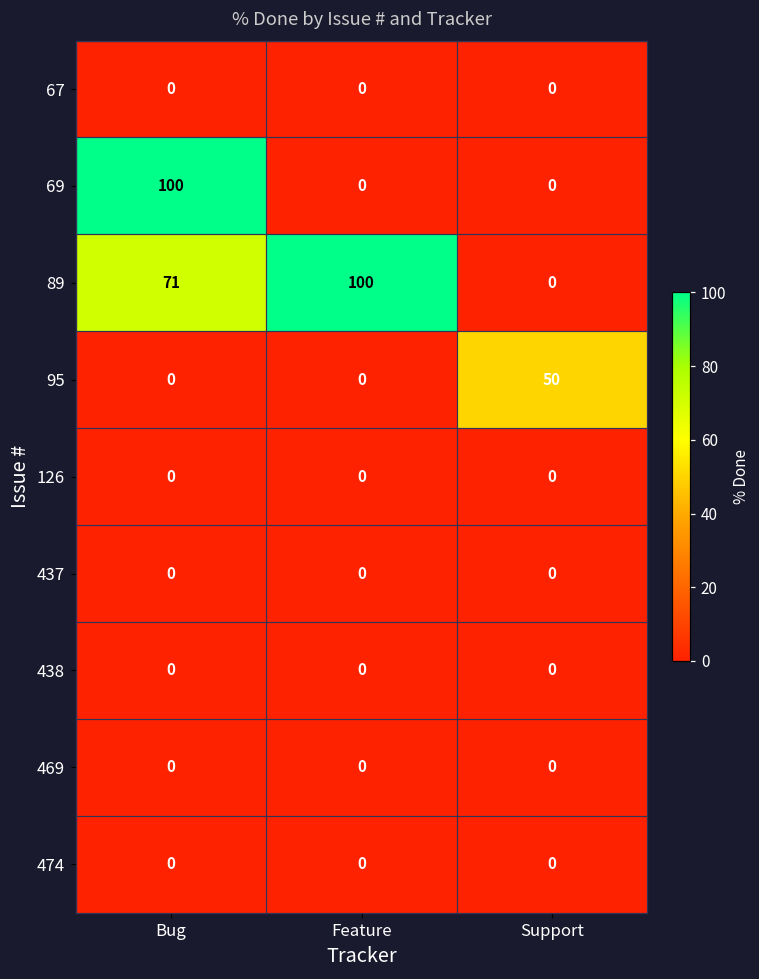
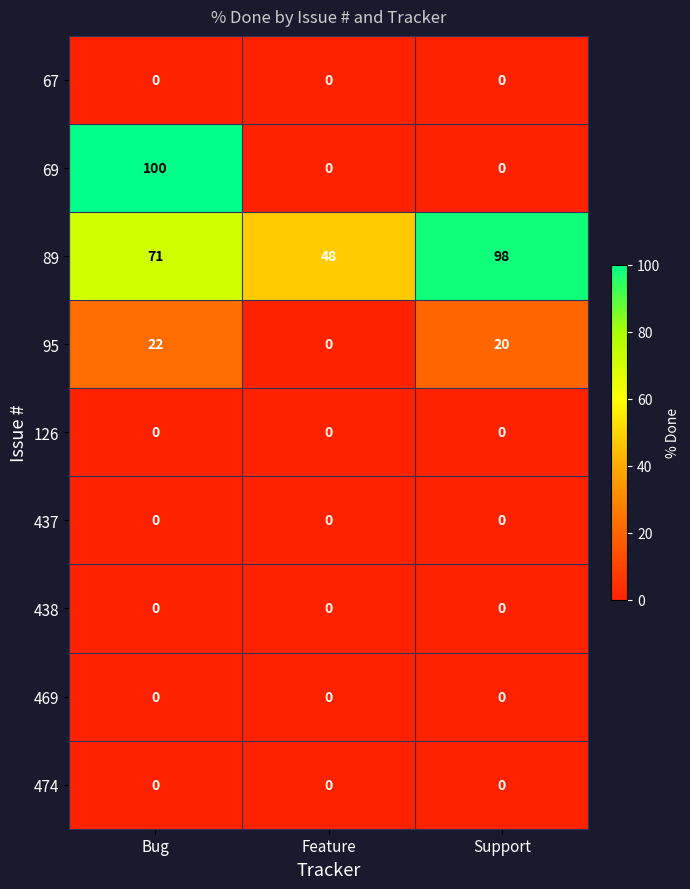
  {
    "67": {
      "Bug": 0,
      "Feature": 0,
      "Support": 0
    },
    "69": {
      "Bug": 100,
      "Feature": 0,
      "Support": 0
    },
    "89": {
      "Bug": 71,
-     "Feature": 100,
-     "Support": 0
+     "Feature": 48,
+     "Support": 98
    },
    "95": {
-     "Bug": 0,
+     "Bug": 22,
      "Feature": 0,
-     "Support": 50
+     "Support": 20
    },
    "126": {
      "Bug": 0,
      "Feature": 0,
      "Support": 0
    },
    "437": {
      "Bug": 0,
      "Feature": 0,
      "Support": 0
    },
    "438": {
      "Bug": 0,
      "Feature": 0,
      "Support": 0
    },
    "469": {
      "Bug": 0,
      "Feature": 0,
      "Support": 0
    },
    "474": {
      "Bug": 0,
      "Feature": 0,
      "Support": 0
    }
  }
